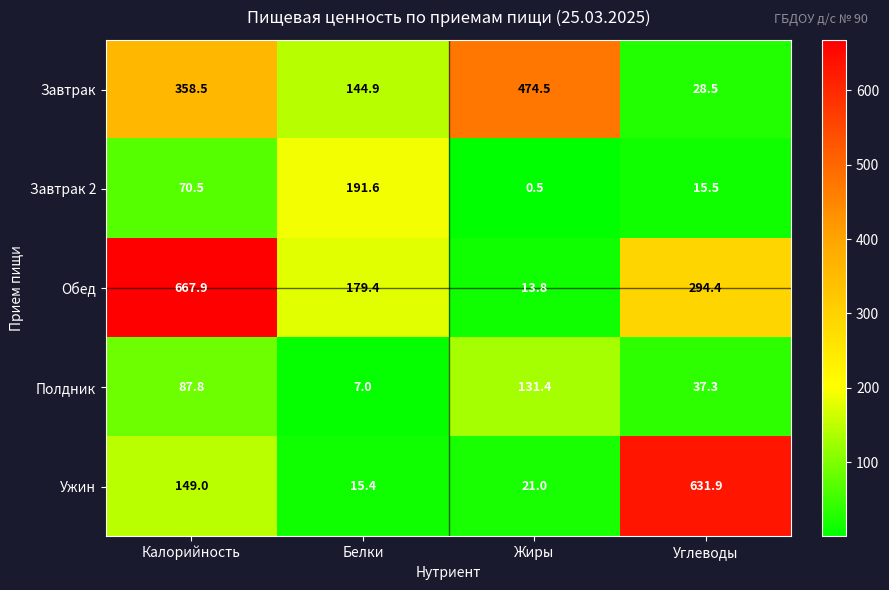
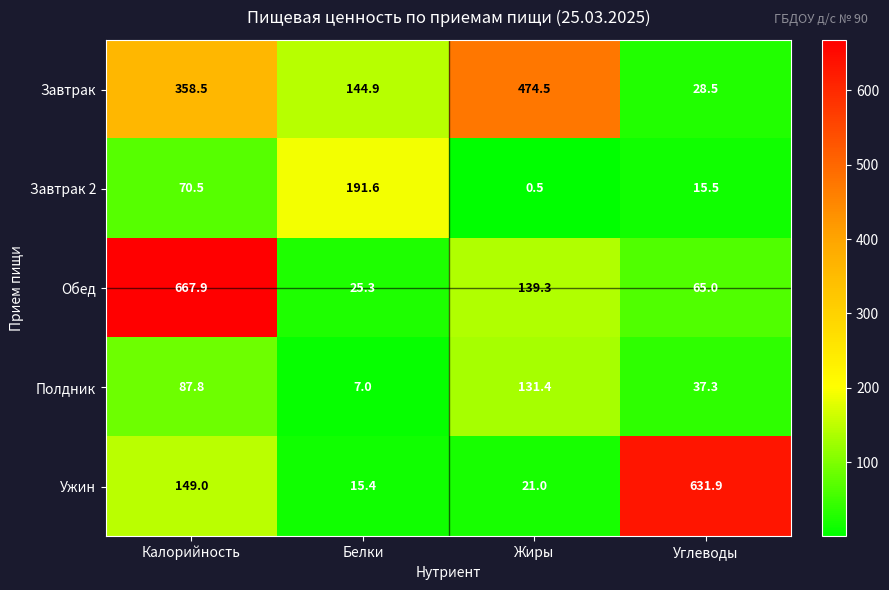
  {
    "Завтрак": {
      "Калорийность": 358.5,
      "Белки": 144.9,
      "Жиры": 474.5,
      "Углеводы": 28.5
    },
    "Завтрак 2": {
      "Калорийность": 70.5,
      "Белки": 191.6,
      "Жиры": 0.5,
      "Углеводы": 15.5
    },
    "Обед": {
      "Калорийность": 667.9,
-     "Белки": 179.4,
-     "Жиры": 13.8,
-     "Углеводы": 294.4
+     "Белки": 25.3,
+     "Жиры": 139.3,
+     "Углеводы": 65.0
    },
    "Полдник": {
      "Калорийность": 87.8,
      "Белки": 7.0,
      "Жиры": 131.4,
      "Углеводы": 37.3
    },
    "Ужин": {
      "Калорийность": 149.0,
      "Белки": 15.4,
      "Жиры": 21.0,
      "Углеводы": 631.9
    }
  }
